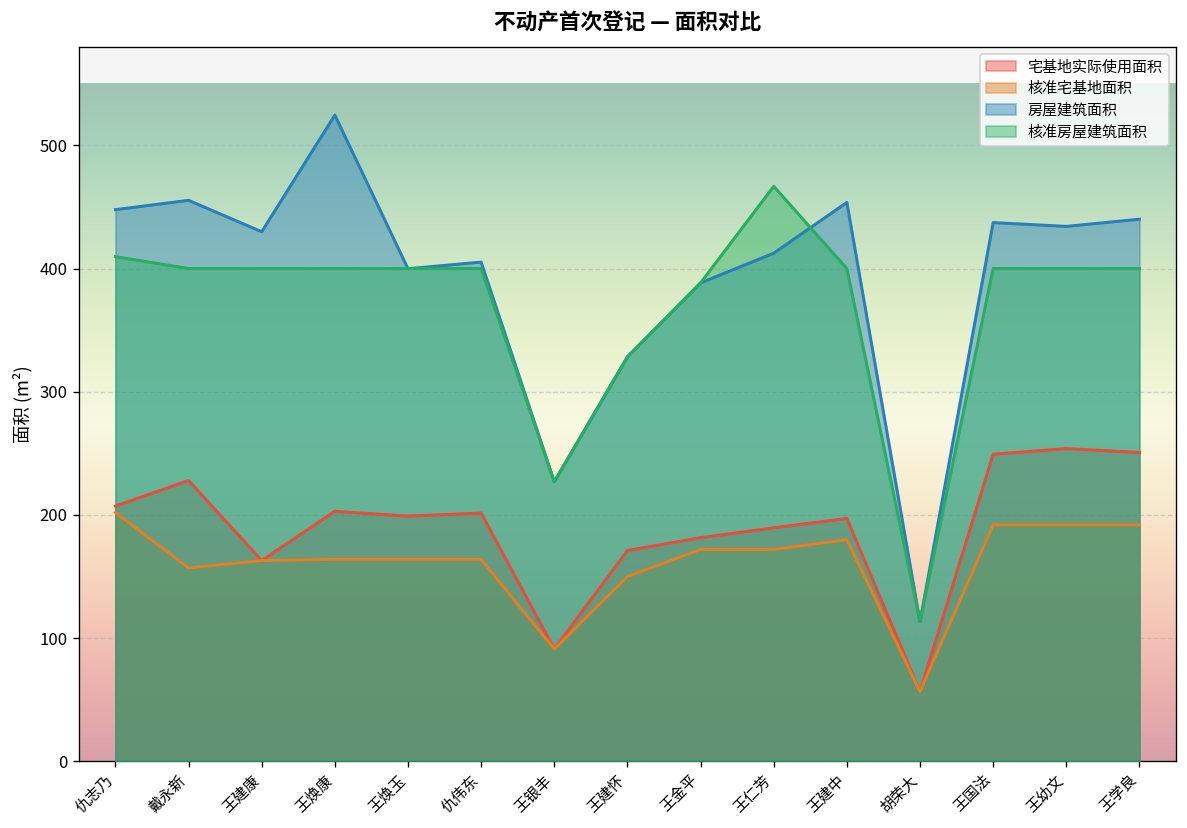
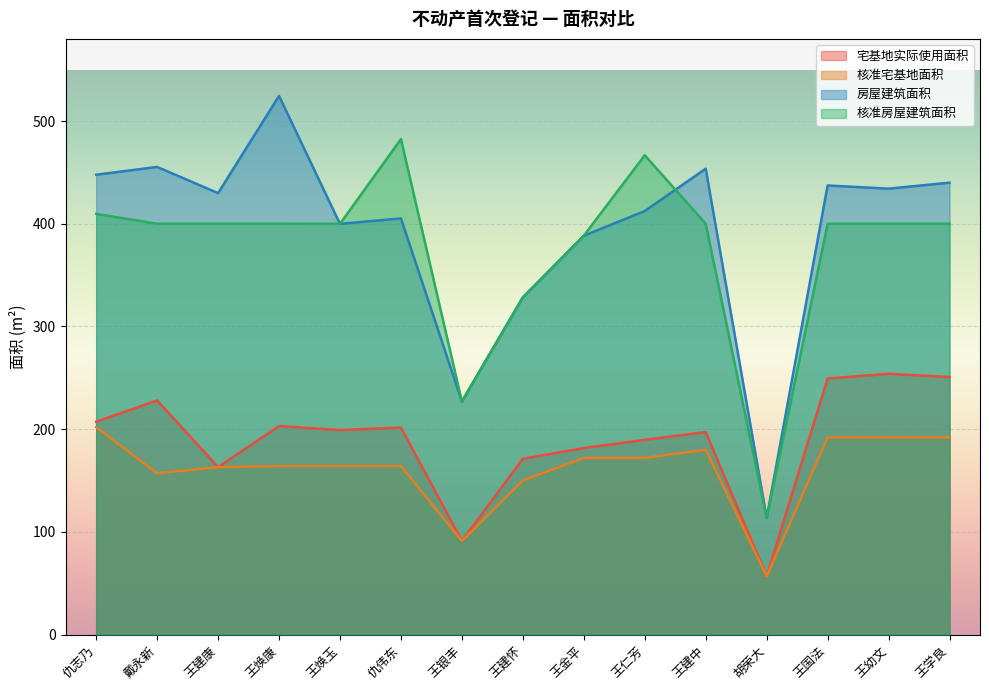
  {
    "房屋建筑面积": {
      "仇志乃": 448,
      "戴永新": 455,
      "王建康": 430,
      "王焕康": 524,
      "仇伟东": 405,
      "王仁芳": 412,
      "王建中": 454,
      "王国法": 437,
      "王幼文": 434,
      "王学良": 440
    },
    "核准房屋建筑面积": {
      "仇志乃": 410,
      "戴永新": 400,
      "王建康": 400,
      "王焕康": 400,
-     "仇伟东": 400,
+     "仇伟东": 482,
      "王仁芳": 467,
      "王建中": 400,
      "王国法": 400,
      "王幼文": 400,
      "王学良": 400
    }
  }
